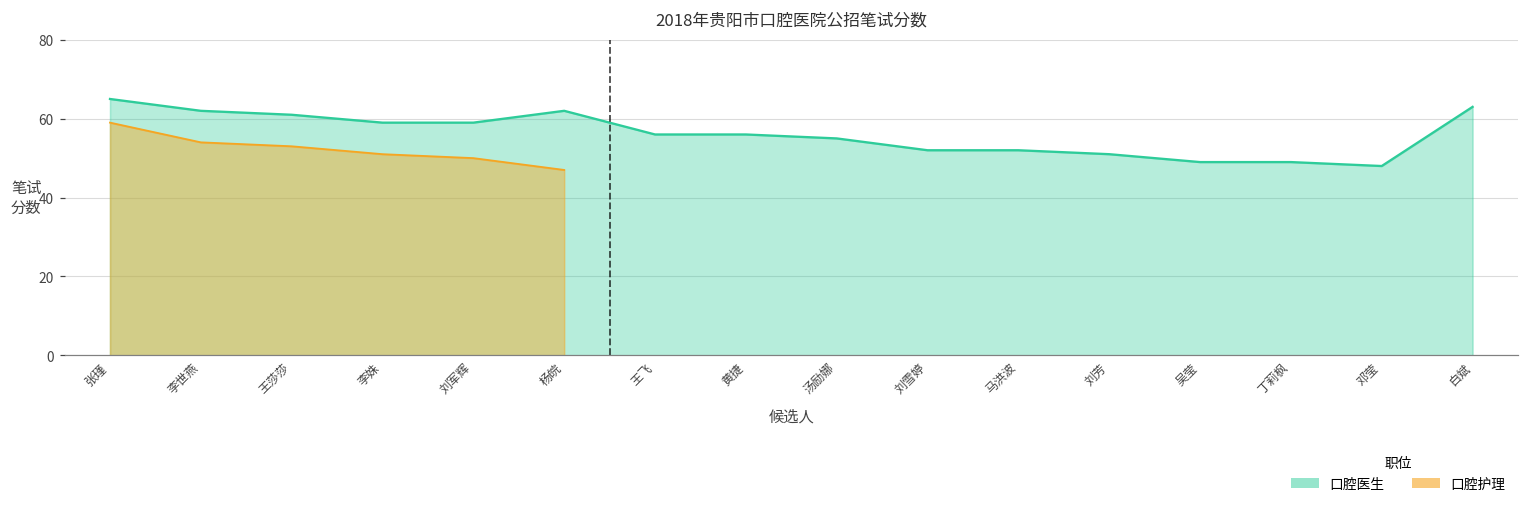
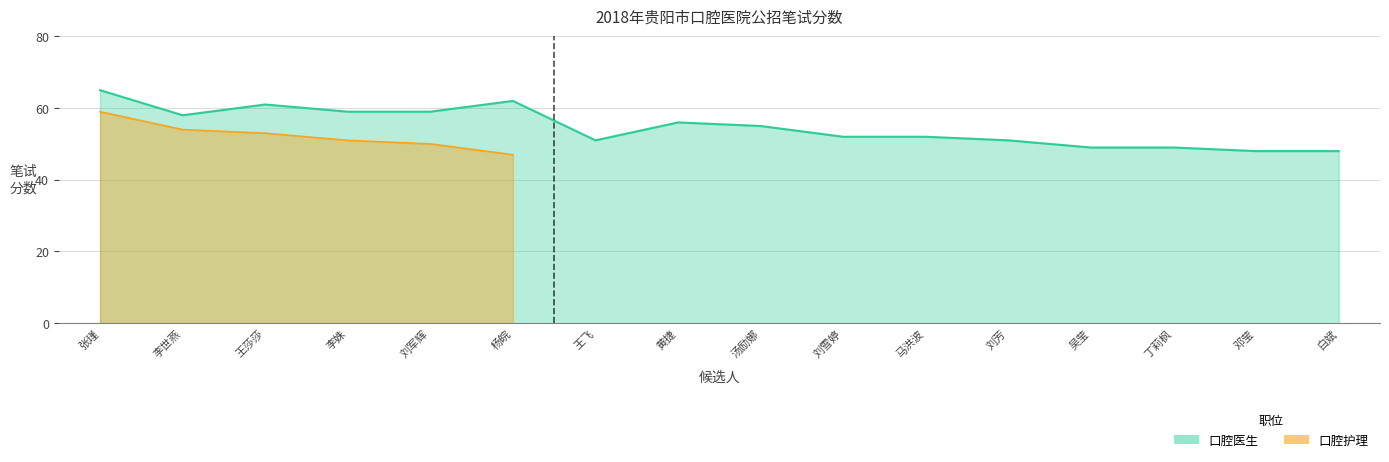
  {
    "口腔医生": {
      "张瑾": 65,
-     "李世燕": 62,
+     "李世燕": 58,
      "王莎莎": 61,
      "李姝": 59,
      "刘军辉": 59,
      "杨皖": 62,
-     "王飞": 56,
+     "王飞": 51,
      "黄捷": 56,
      "汤励娜": 55,
      "刘雪婷": 52,
      "马洪波": 52,
      "刘芳": 51,
      "吴莹": 49,
      "丁莉枫": 49,
      "邓莹": 48,
-     "白斌": 63
+     "白斌": 48
    },
    "口腔护理": {
      "张瑾": 59,
      "李世燕": 54,
      "王莎莎": 53,
      "李姝": 51,
      "刘军辉": 50,
      "杨皖": 47
    }
  }
